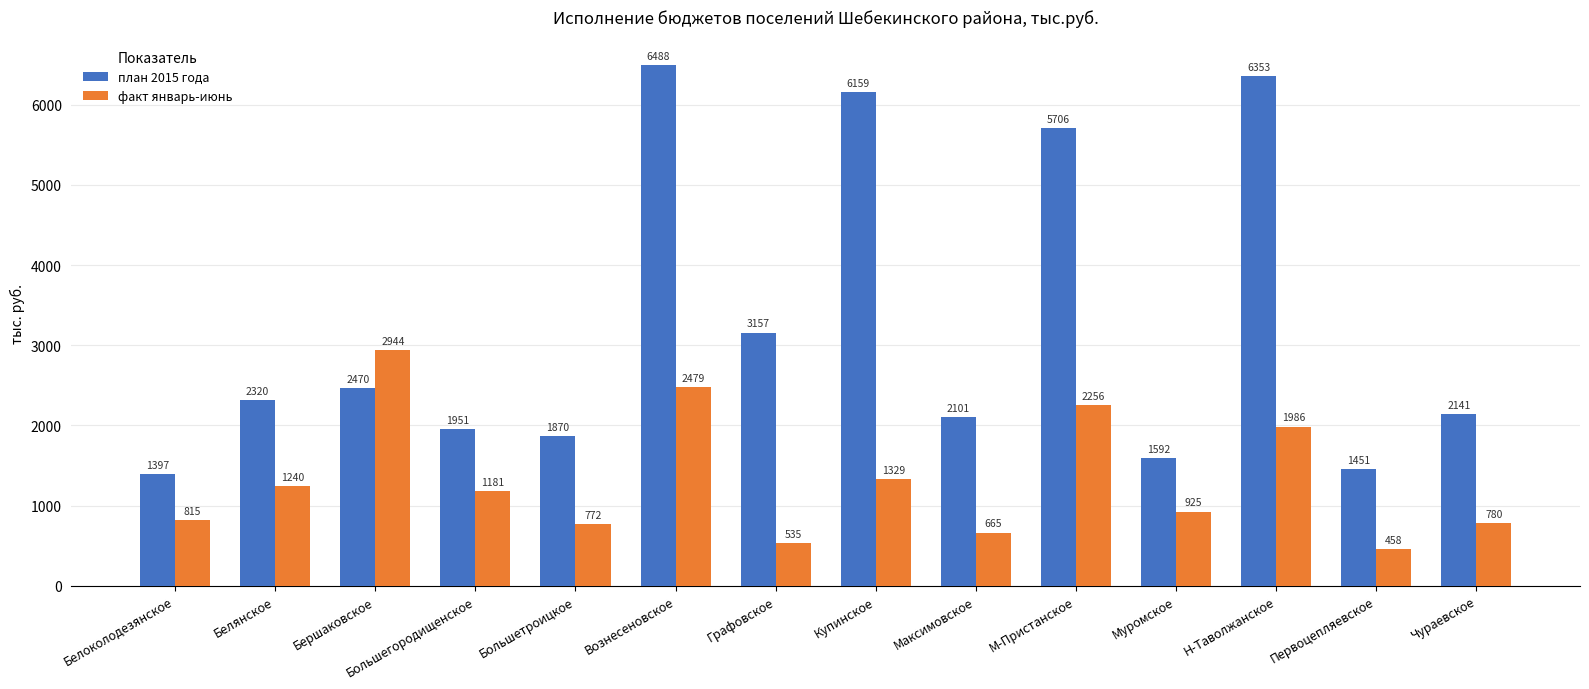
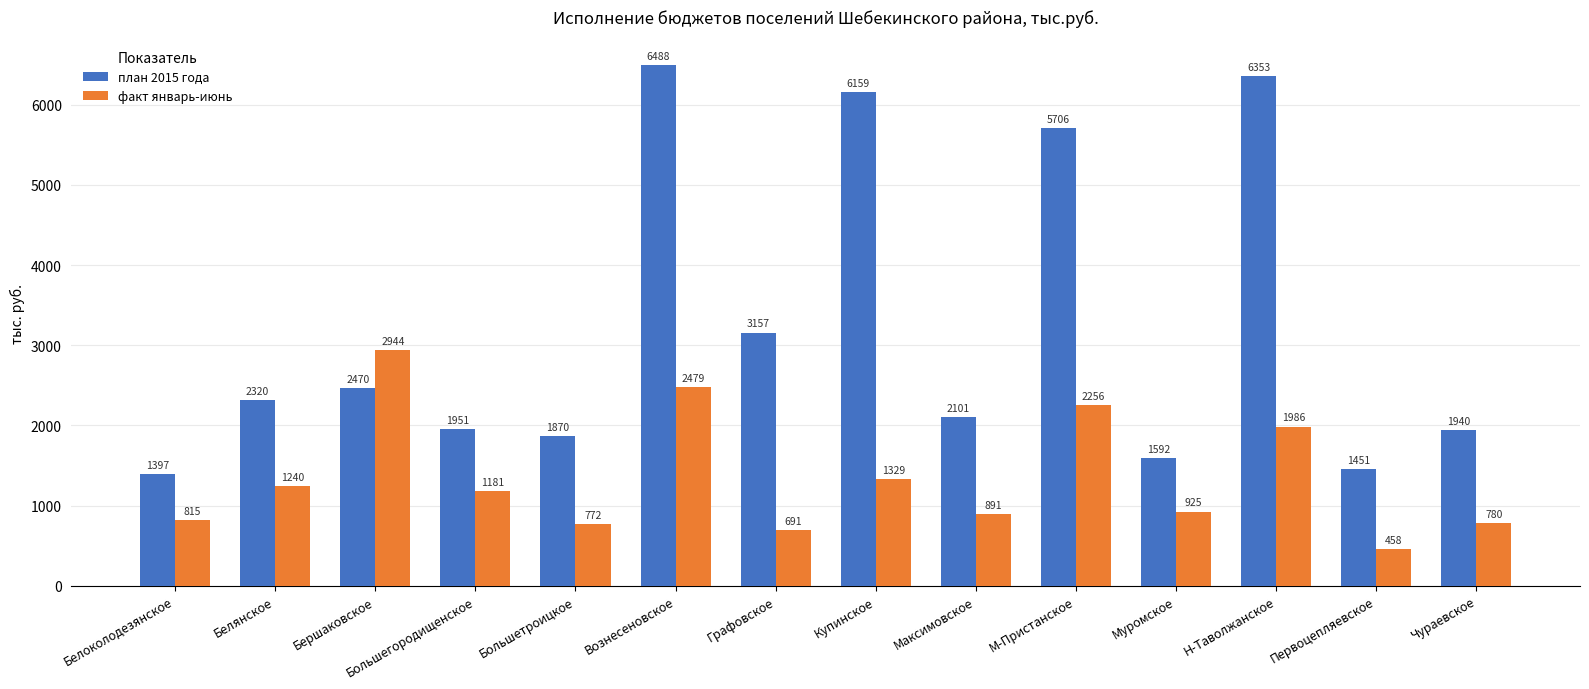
  {
    "план 2015 года": {
      "Белоколодезянское": 1397,
      "Белянское": 2320,
      "Большегородищенское": 1951,
      "Большетроицкое": 1870,
      "Вознесеновское": 6488,
      "Графовское": 3157,
      "Купинское": 6159,
      "Максимовское": 2101,
      "М-Пристанское": 5706,
      "Муромское": 1592,
      "Н-Таволжанское": 6353,
      "Первоцепляевское": 1451,
-     "Чураевское": 2141
+     "Чураевское": 1940
    },
    "факт январь-июнь": {
      "Бершаковское": 2944,
      "Большегородищенское": 1181,
      "Большетроицкое": 772,
      "Вознесеновское": 2479,
-     "Графовское": 535,
+     "Графовское": 691,
      "Купинское": 1329,
-     "Максимовское": 665,
+     "Максимовское": 891,
      "М-Пристанское": 2256,
      "Муромское": 925,
      "Первоцепляевское": 458,
      "Чураевское": 780
    }
  }
